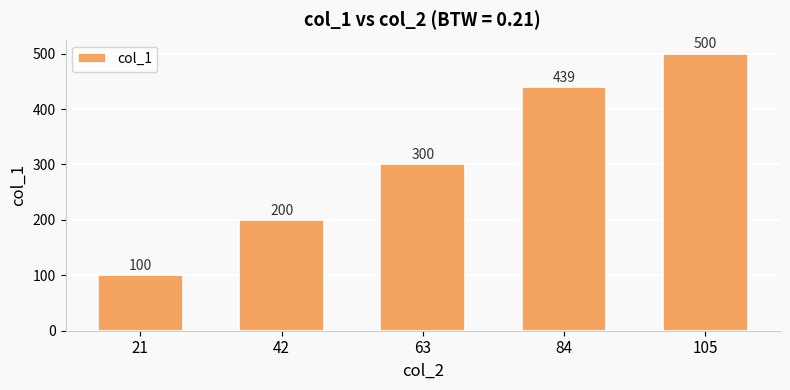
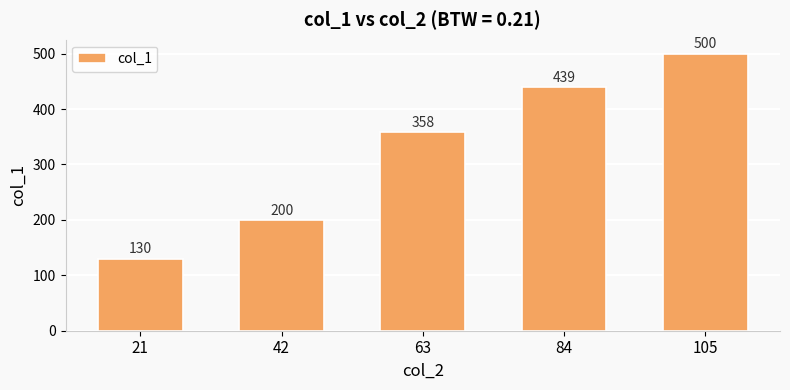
  {
-   "21": 100,
+   "21": 130,
    "42": 200,
-   "63": 300,
+   "63": 358,
    "84": 439,
    "105": 500
  }
